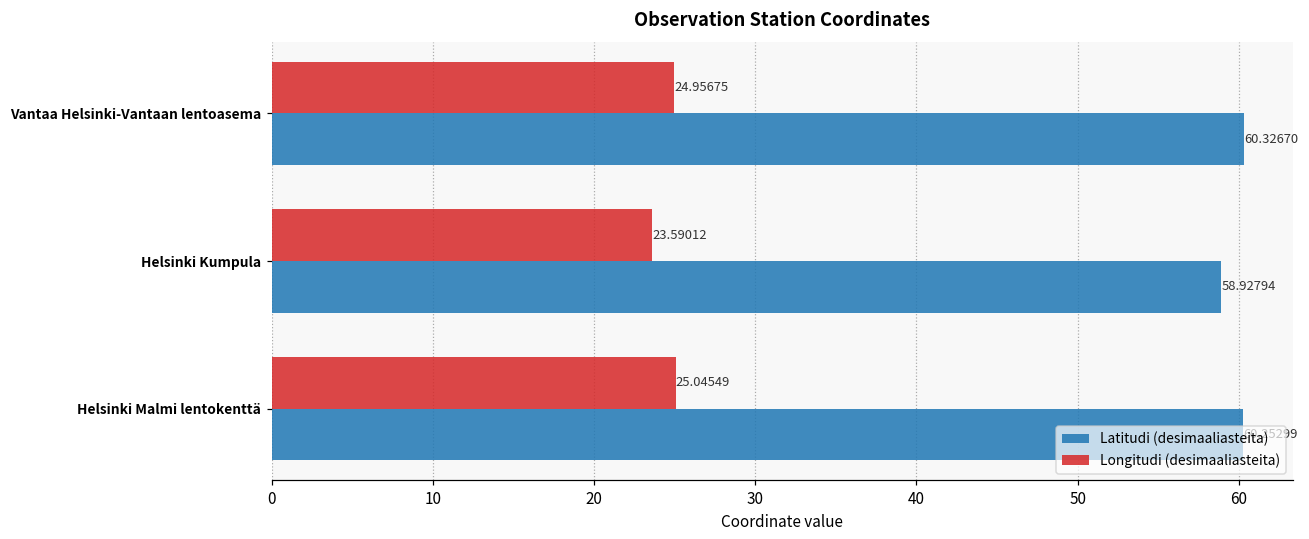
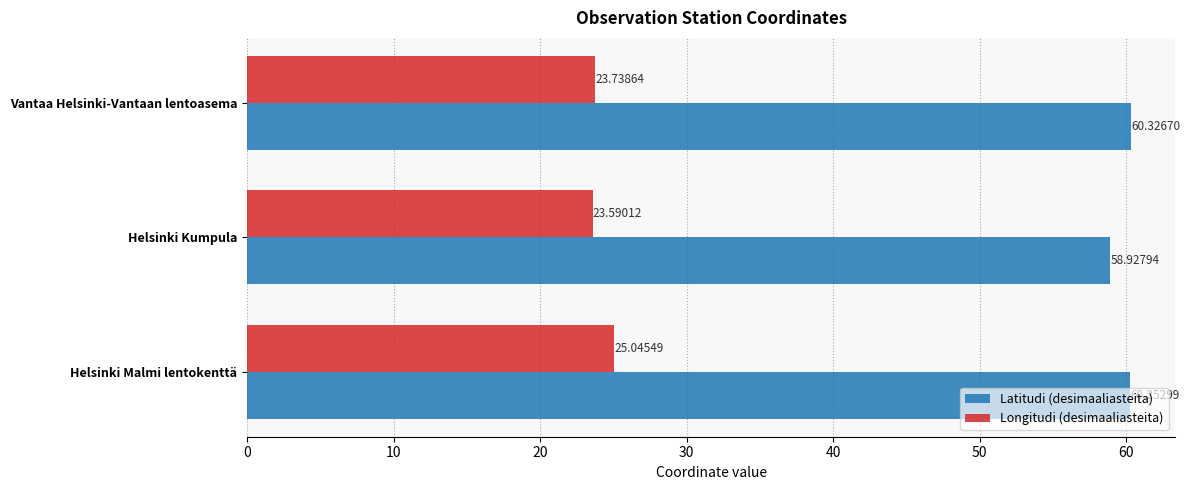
  {
    "Latitudi (desimaaliasteita)": {
      "Vantaa Helsinki-Vantaan lentoasema": 60.32670,
      "Helsinki Kumpula": 58.92794
    },
    "Longitudi (desimaaliasteita)": {
-     "Vantaa Helsinki-Vantaan lentoasema": 24.95675,
+     "Vantaa Helsinki-Vantaan lentoasema": 23.73864,
      "Helsinki Kumpula": 23.59012,
      "Helsinki Malmi lentokenttä": 25.04549
    }
  }
